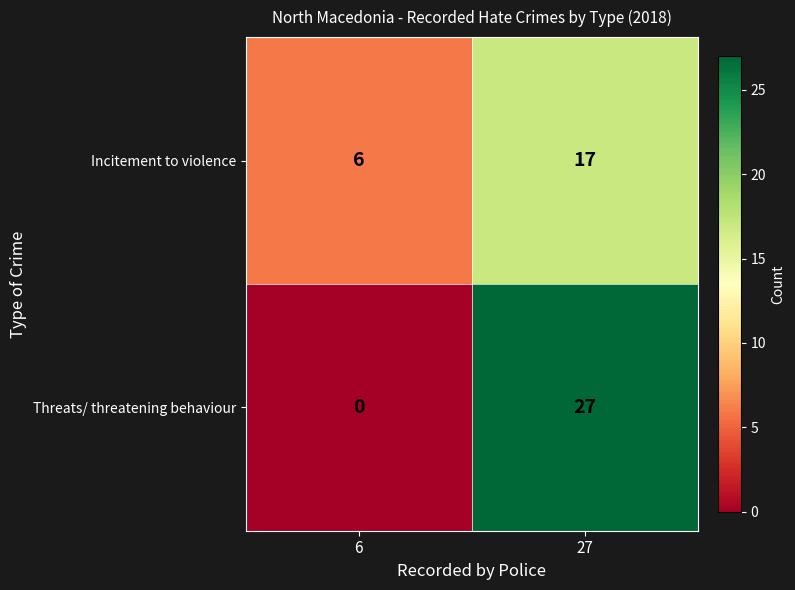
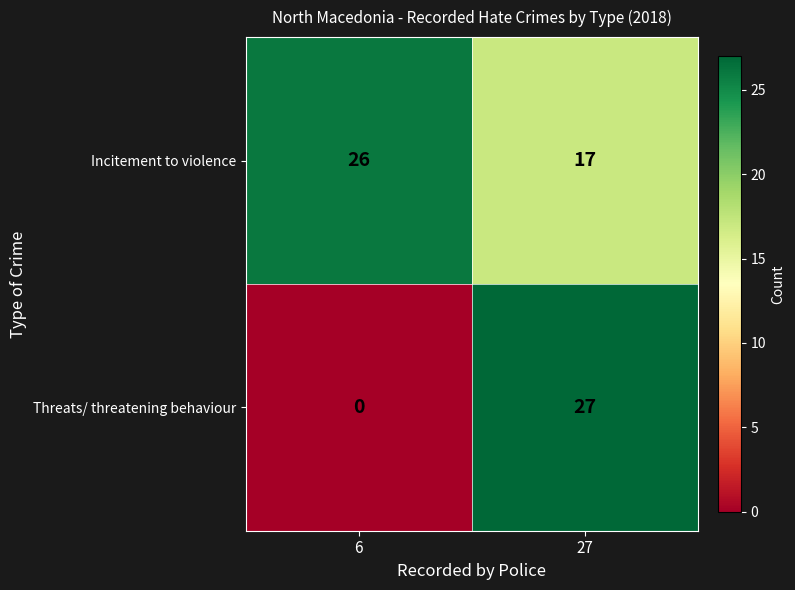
  {
    "Incitement to violence": {
-     "6": 6,
+     "6": 26,
      "27": 17
    },
    "Threats/ threatening behaviour": {
      "6": 0,
      "27": 27
    }
  }
